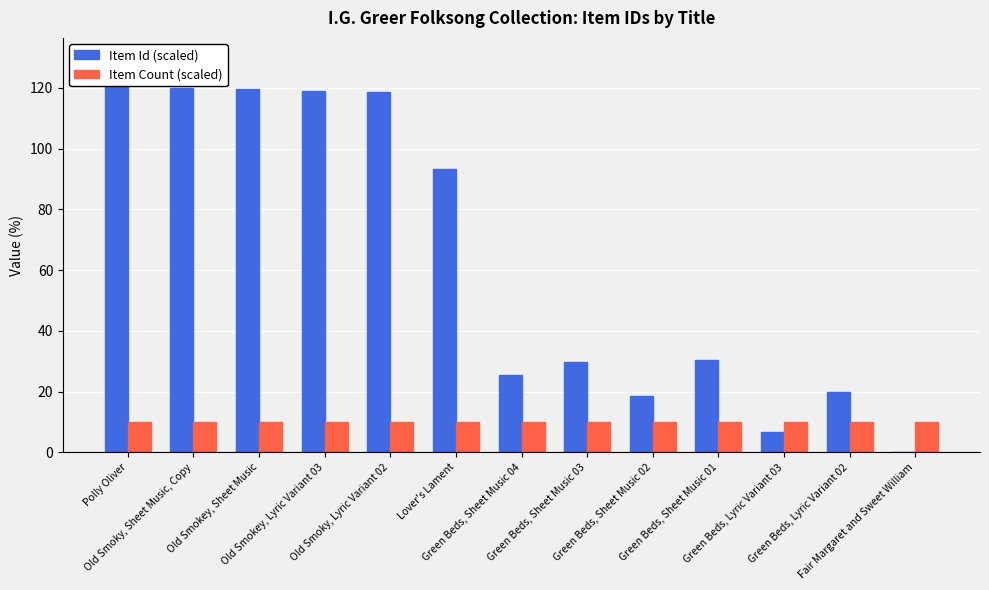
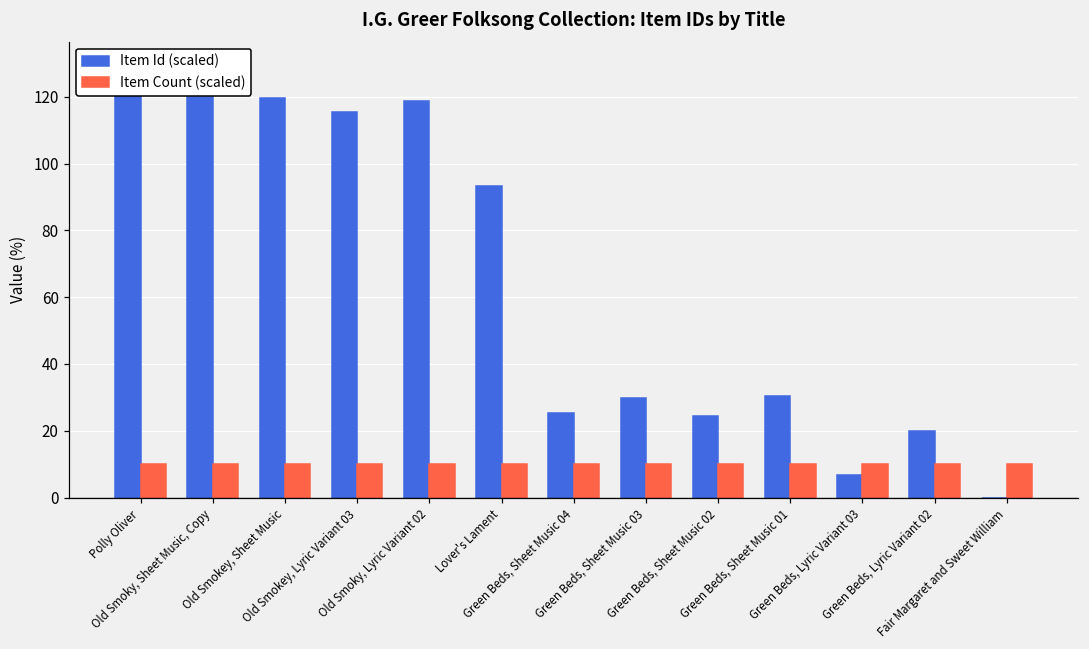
  {
    "Item Id (scaled)": {
      "Old Smoky, Sheet Music, Copy": 120,
      "Old Smokey, Sheet Music": 120,
-     "Old Smokey, Lyric Variant 03": 119,
+     "Old Smokey, Lyric Variant 03": 116,
      "Old Smoky, Lyric Variant 02": 119,
      "Lover's Lament": 93,
      "Green Beds, Sheet Music 04": 25,
      "Green Beds, Sheet Music 03": 30,
-     "Green Beds, Sheet Music 02": 19,
+     "Green Beds, Sheet Music 02": 24,
      "Green Beds, Sheet Music 01": 30,
      "Green Beds, Lyric Variant 03": 7,
      "Green Beds, Lyric Variant 02": 20,
      "Fair Margaret and Sweet William": 0
    },
    "Item Count (scaled)": {
      "Polly Oliver": 10,
      "Old Smoky, Sheet Music, Copy": 10,
      "Old Smokey, Sheet Music": 10,
      "Old Smokey, Lyric Variant 03": 10,
      "Old Smoky, Lyric Variant 02": 10,
      "Lover's Lament": 10,
      "Green Beds, Sheet Music 04": 10,
      "Green Beds, Sheet Music 03": 10,
      "Green Beds, Sheet Music 02": 10,
      "Green Beds, Sheet Music 01": 10,
      "Green Beds, Lyric Variant 03": 10,
      "Green Beds, Lyric Variant 02": 10,
      "Fair Margaret and Sweet William": 10
    }
  }
